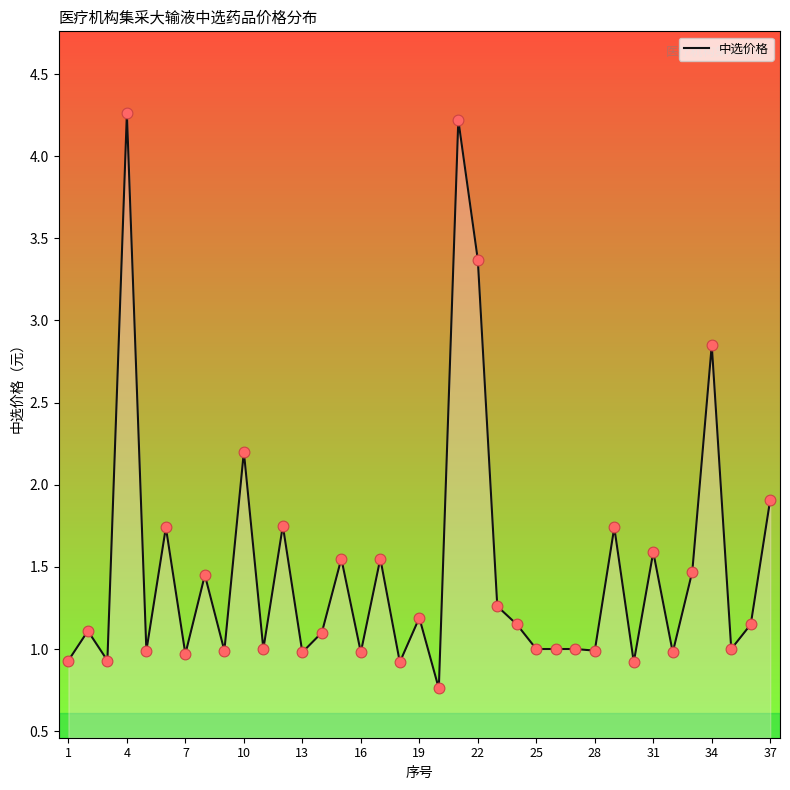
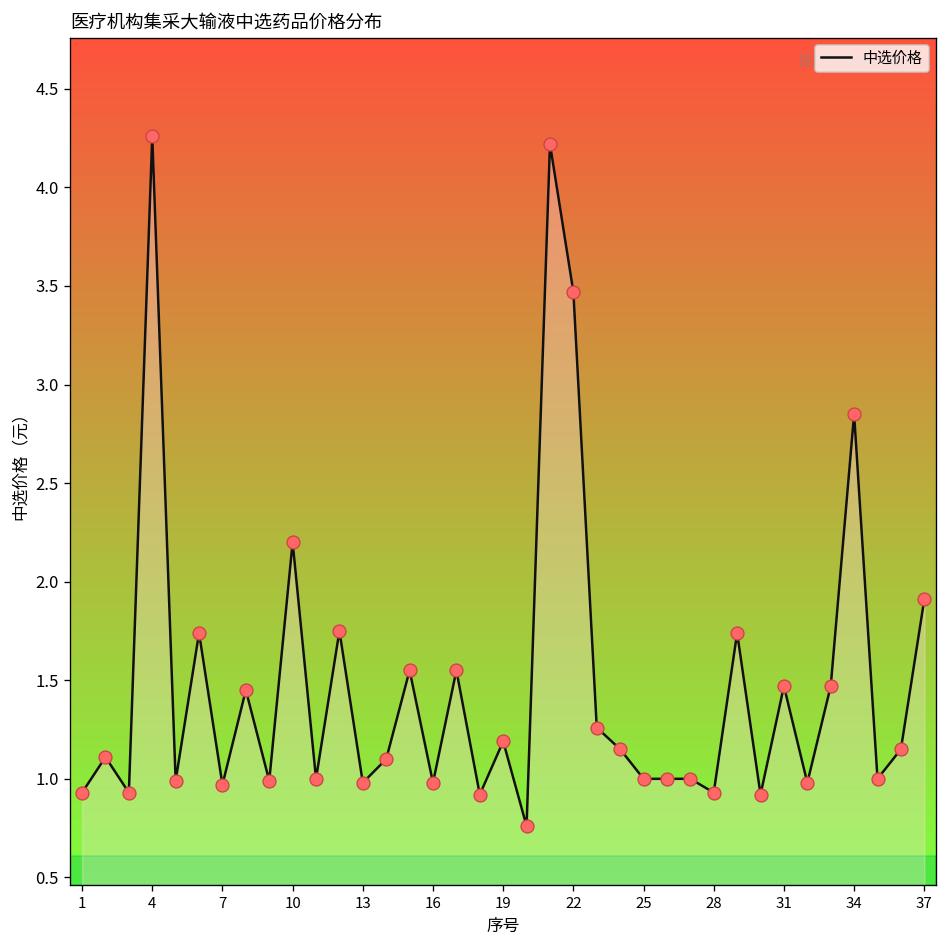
  {
    "1": 0.93,
    "4": 4.26,
    "7": 0.97,
    "10": 2.20,
    "13": 0.98,
    "16": 0.98,
    "19": 1.19,
-   "22": 3.37,
+   "22": 3.47,
    "25": 1.00,
-   "28": 0.99,
-   "31": 1.59,
+   "28": 0.93,
+   "31": 1.47,
    "34": 2.85,
    "37": 1.91
  }
